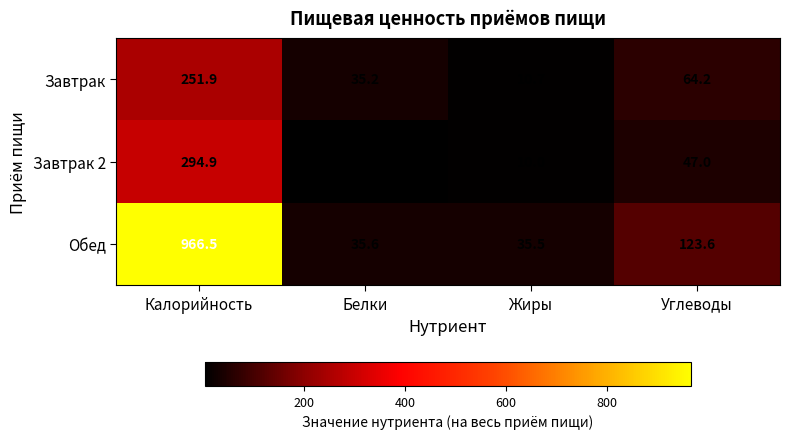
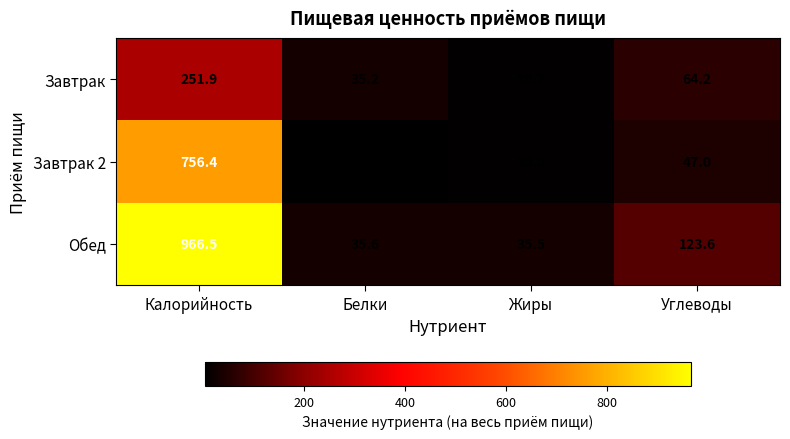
  {
    "Завтрак": {
      "Калорийность": 251.9
    },
    "Завтрак 2": {
-     "Калорийность": 294.9
+     "Калорийность": 756.4
    },
    "Обед": {
      "Калорийность": 966.5,
      "Углеводы": 123.6
    }
  }
